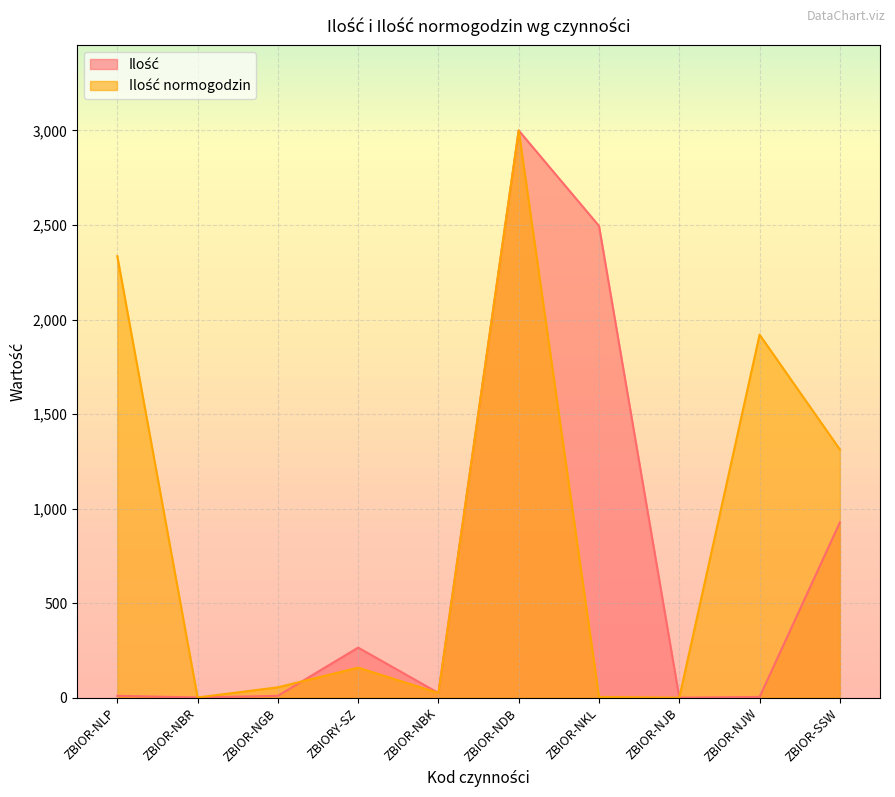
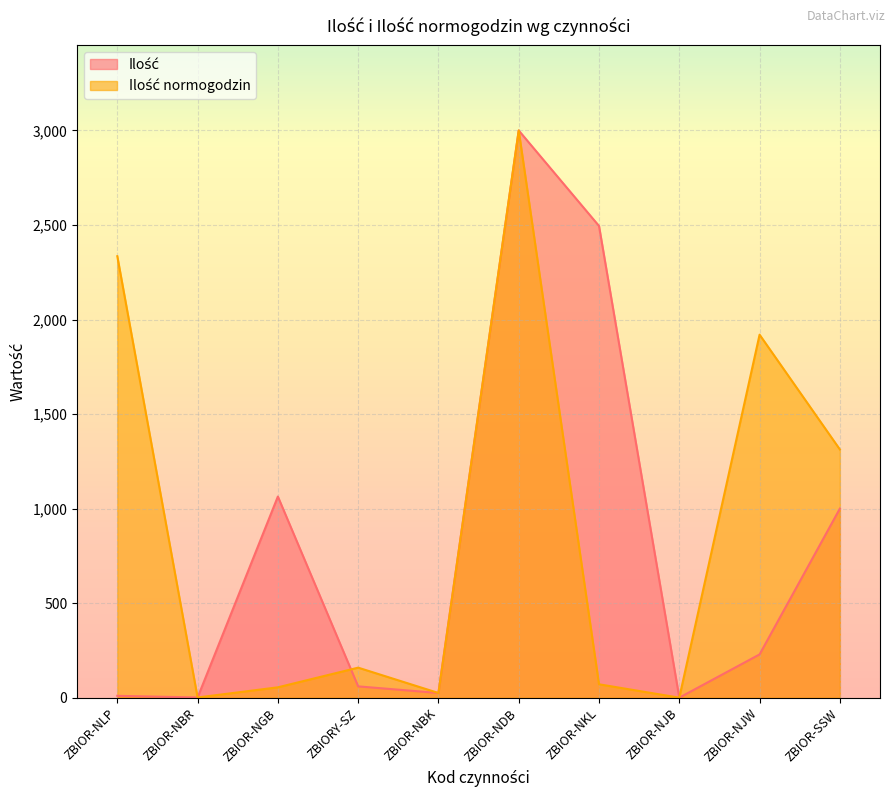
  {
    "Ilość": {
      "ZBIOR-NLP": "10",
-     "ZBIOR-NGB": "10",
-     "ZBIORY-SZ": "270",
+     "ZBIOR-NGB": "1,060",
+     "ZBIORY-SZ": "60",
      "ZBIOR-NKL": "2,500",
-     "ZBIOR-NJW": "0",
-     "ZBIOR-SSW": "930"
+     "ZBIOR-NJW": "230",
+     "ZBIOR-SSW": "1,000"
    },
    "Ilość normogodzin": {
      "ZBIOR-NLP": "2,340",
      "ZBIOR-NGB": "60",
      "ZBIORY-SZ": "160",
-     "ZBIOR-NKL": "0",
+     "ZBIOR-NKL": "70",
      "ZBIOR-NJW": "1,920",
      "ZBIOR-SSW": "1,310"
    }
  }
